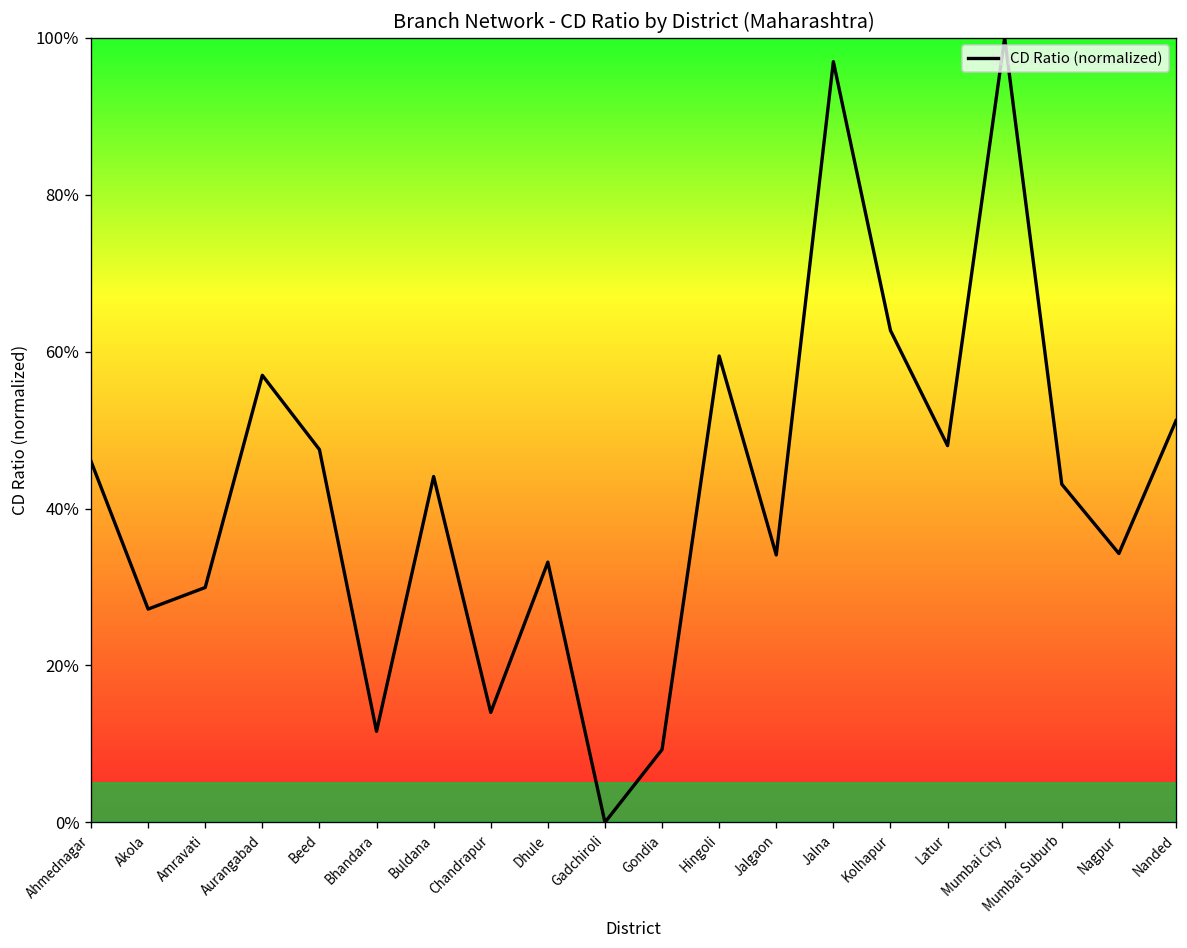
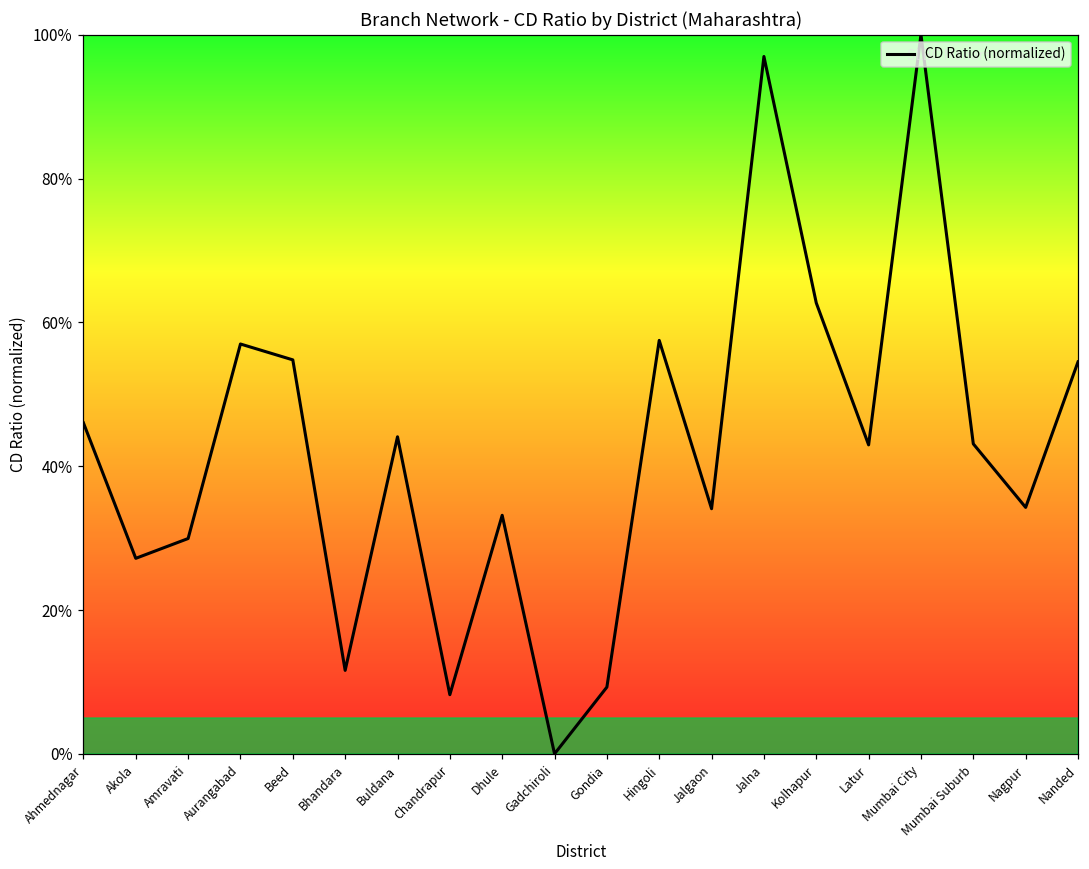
  {
    "Ahmednagar": "46%",
    "Akola": "27%",
    "Amravati": "30%",
    "Aurangabad": "57%",
-   "Beed": "48%",
+   "Beed": "55%",
    "Bhandara": "12%",
    "Buldana": "44%",
-   "Chandrapur": "14%",
+   "Chandrapur": "8%",
    "Dhule": "33%",
    "Gondia": "9%",
-   "Hingoli": "59%",
+   "Hingoli": "57%",
    "Jalgaon": "34%",
    "Jalna": "97%",
    "Kolhapur": "63%",
-   "Latur": "48%",
+   "Latur": "43%",
    "Mumbai City": "100%",
    "Mumbai Suburb": "43%",
    "Nagpur": "34%",
-   "Nanded": "51%"
+   "Nanded": "55%"
  }
